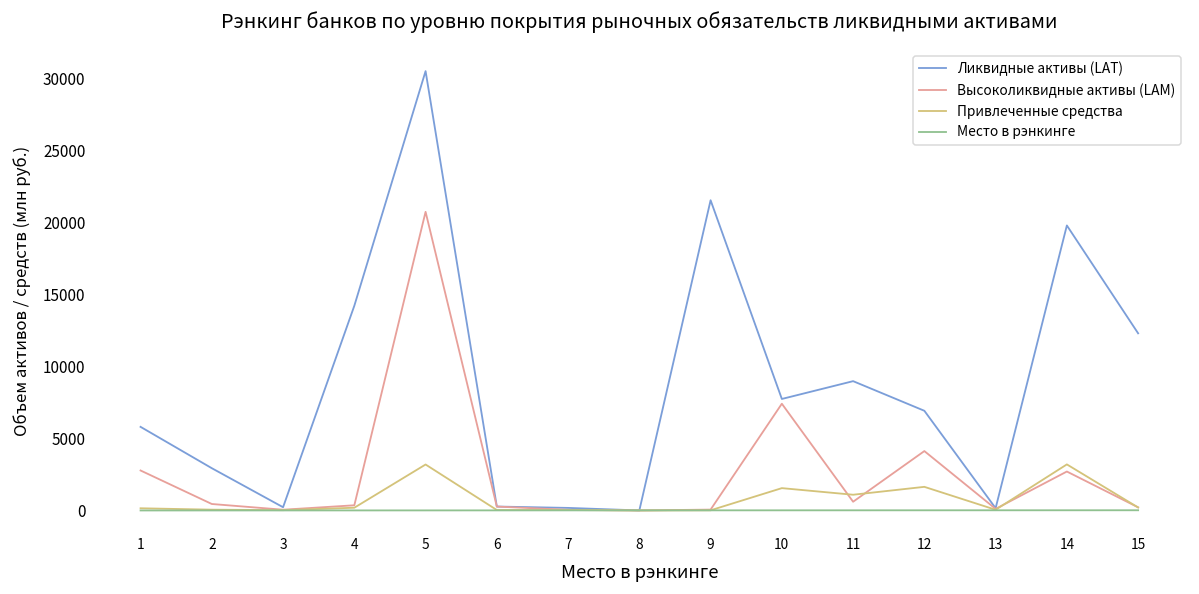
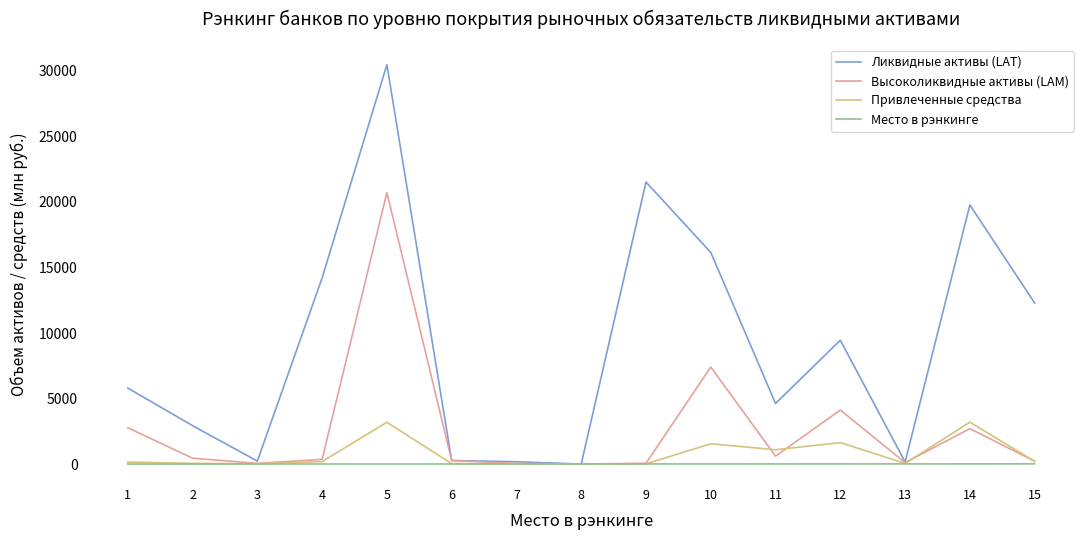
  {
    "Ликвидные активы (LAT)": {
      "1": 5800,
      "2": 2900,
      "4": 14200,
      "5": 30500,
      "9": 21500,
-     "10": 7700,
-     "11": 9000,
-     "12": 6900,
+     "10": 16200,
+     "11": 4600,
+     "12": 9500,
      "14": 19800,
      "15": 12300
    },
    "Место в рэнкинге": {
      "5": 0,
      "10": 0,
      "11": 0,
      "12": 0,
      "14": 0,
      "15": 0
    }
  }
